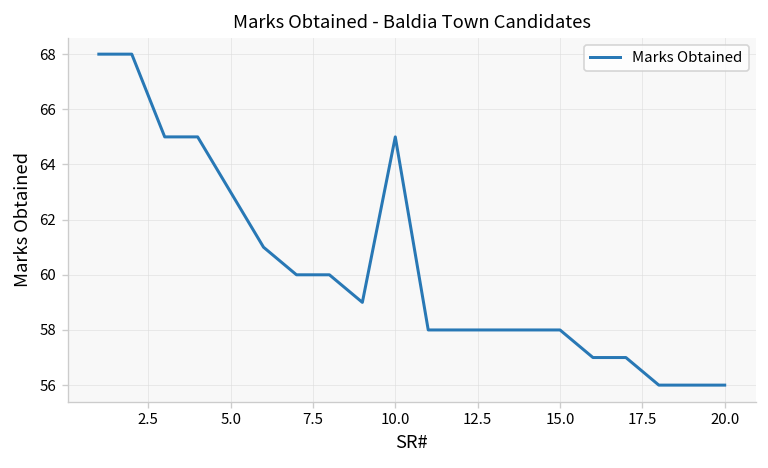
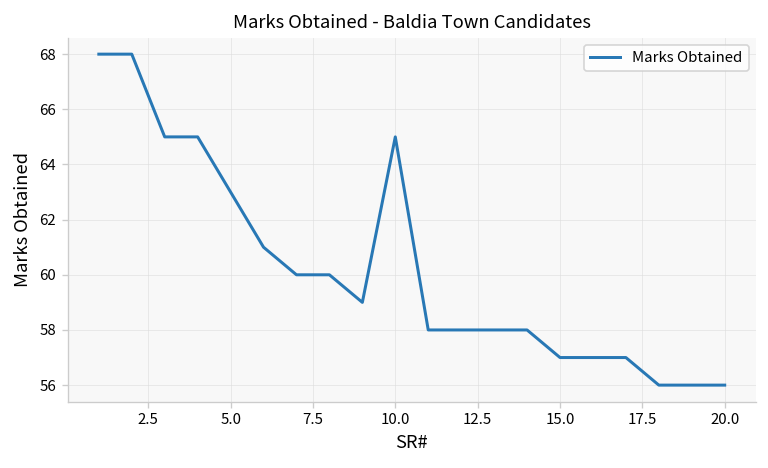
  {
    "5.0": 63,
    "10.0": 65,
-   "15.0": 58,
+   "15.0": 57,
    "20.0": 56
  }
